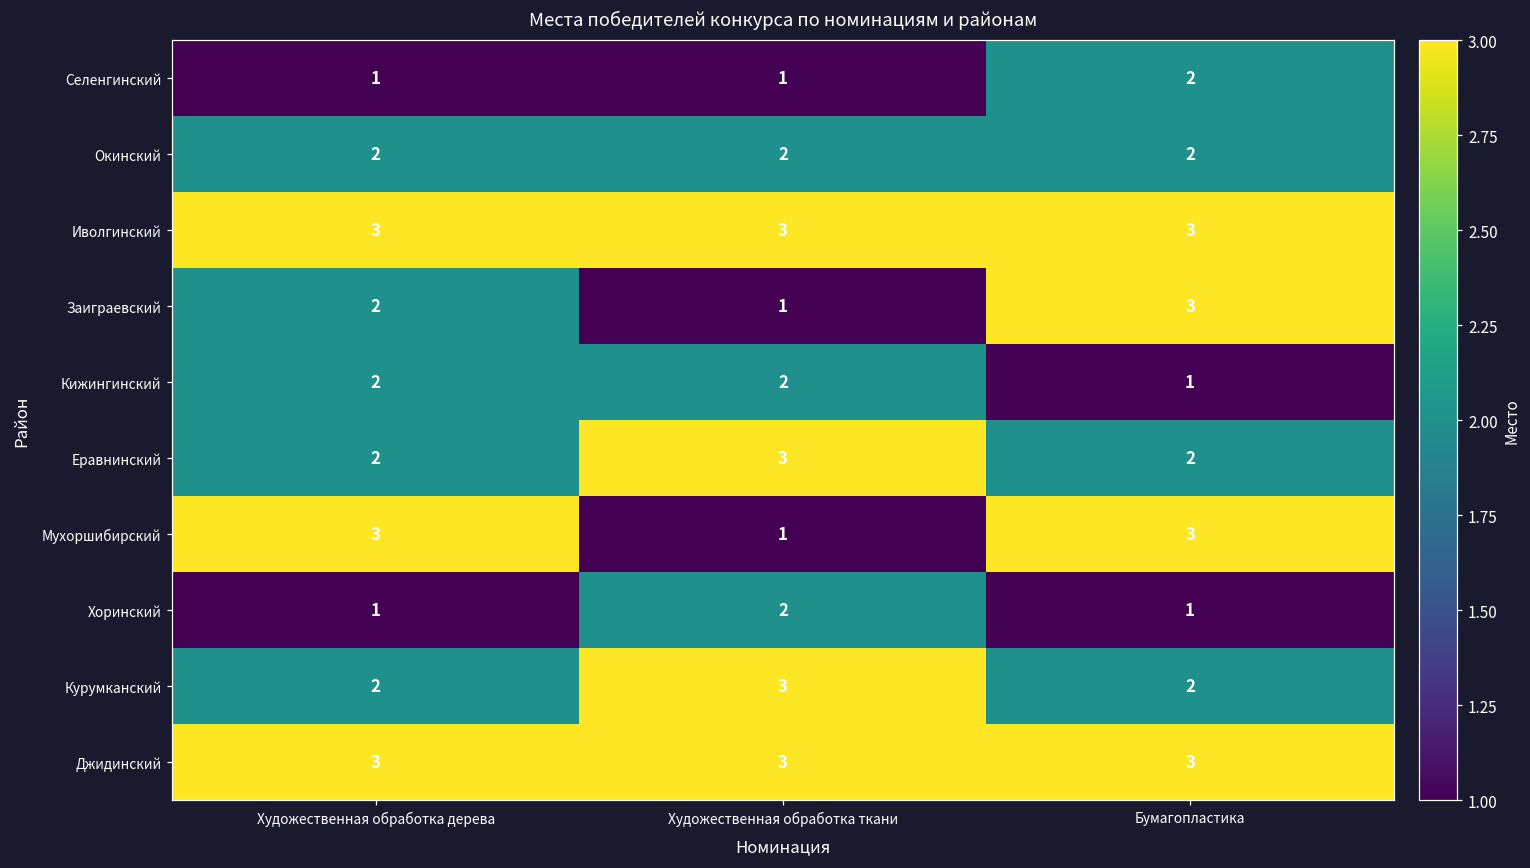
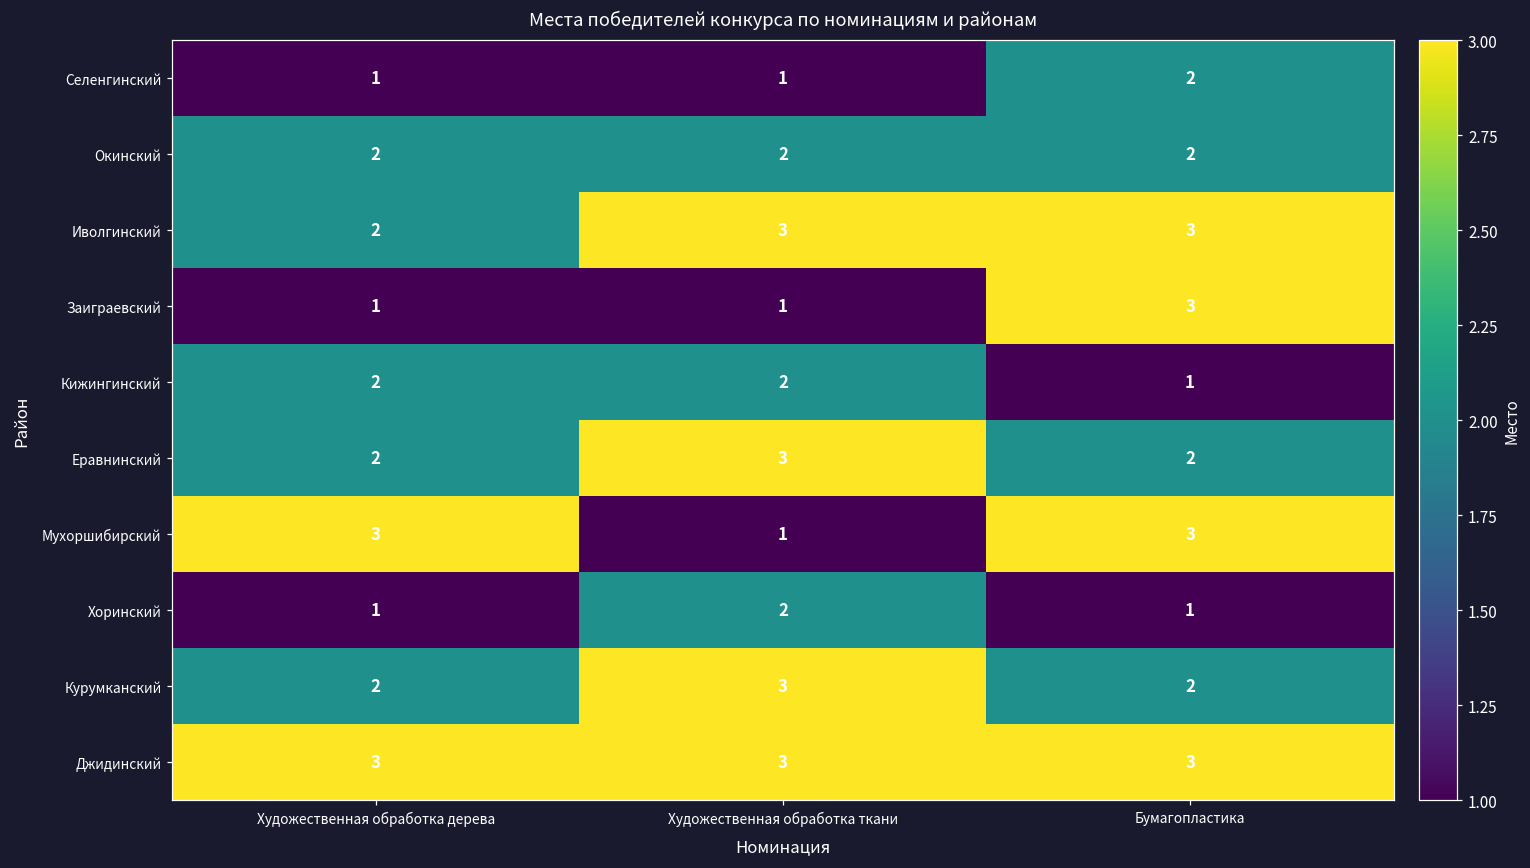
  {
    "Селенгинский": {
      "Художественная обработка дерева": 1,
      "Художественная обработка ткани": 1,
      "Бумагопластика": 2
    },
    "Окинский": {
      "Художественная обработка дерева": 2,
      "Художественная обработка ткани": 2,
      "Бумагопластика": 2
    },
    "Иволгинский": {
-     "Художественная обработка дерева": 3,
+     "Художественная обработка дерева": 2,
      "Художественная обработка ткани": 3,
      "Бумагопластика": 3
    },
    "Заиграевский": {
-     "Художественная обработка дерева": 2,
+     "Художественная обработка дерева": 1,
      "Художественная обработка ткани": 1,
      "Бумагопластика": 3
    },
    "Кижингинский": {
      "Художественная обработка дерева": 2,
      "Художественная обработка ткани": 2,
      "Бумагопластика": 1
    },
    "Еравнинский": {
      "Художественная обработка дерева": 2,
      "Художественная обработка ткани": 3,
      "Бумагопластика": 2
    },
    "Мухоршибирский": {
      "Художественная обработка дерева": 3,
      "Художественная обработка ткани": 1,
      "Бумагопластика": 3
    },
    "Хоринский": {
      "Художественная обработка дерева": 1,
      "Художественная обработка ткани": 2,
      "Бумагопластика": 1
    },
    "Курумканский": {
      "Художественная обработка дерева": 2,
      "Художественная обработка ткани": 3,
      "Бумагопластика": 2
    },
    "Джидинский": {
      "Художественная обработка дерева": 3,
      "Художественная обработка ткани": 3,
      "Бумагопластика": 3
    }
  }
